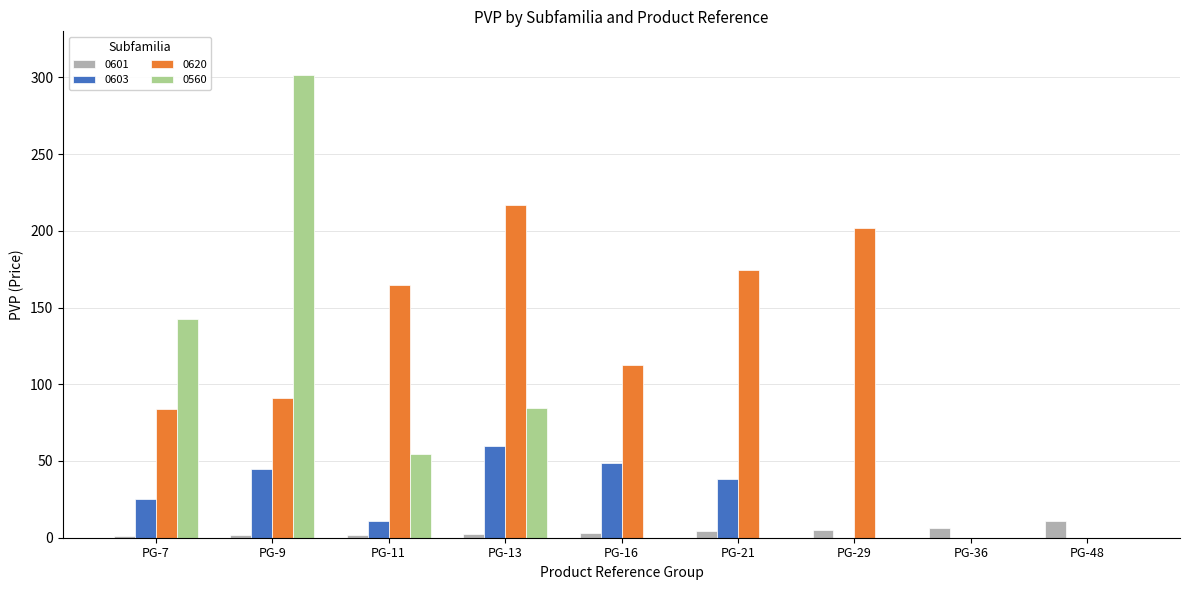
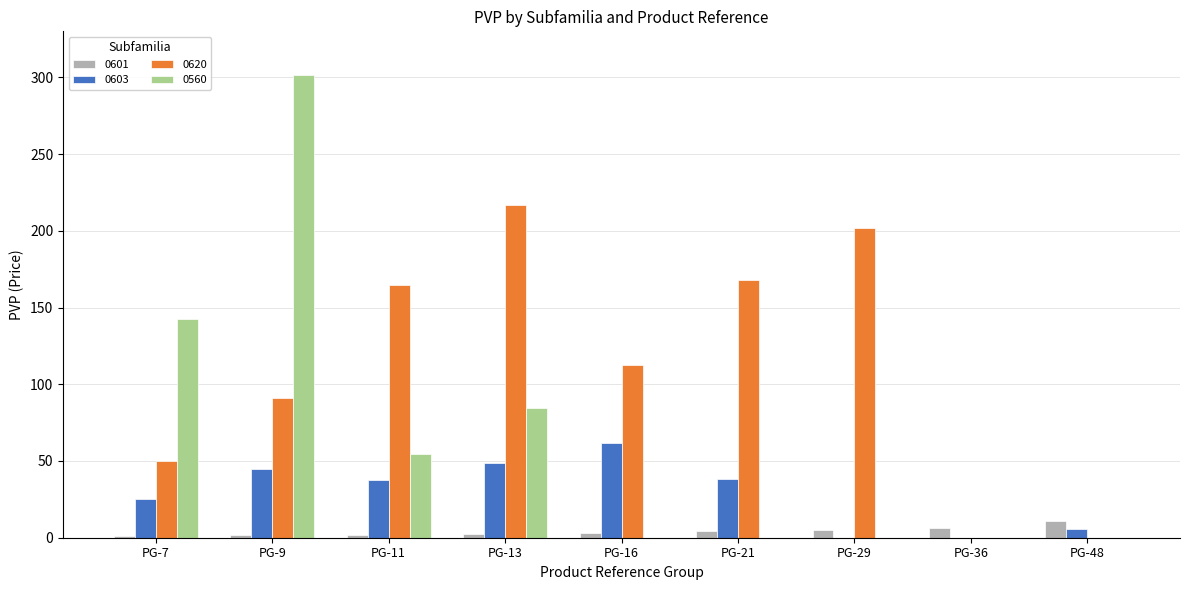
  {
    "0603": {
      "PG-7": 25,
      "PG-9": 45,
-     "PG-11": 11,
-     "PG-13": 60,
-     "PG-16": 48,
+     "PG-11": 37,
+     "PG-13": 48,
+     "PG-16": 62,
      "PG-21": 38,
      "PG-29": 0,
      "PG-36": 0,
-     "PG-48": 0
+     "PG-48": 6
    },
    "0620": {
-     "PG-7": 84,
+     "PG-7": 50,
      "PG-9": 91,
      "PG-11": 164,
      "PG-13": 217,
      "PG-16": 113,
-     "PG-21": 174,
+     "PG-21": 168,
      "PG-29": 202,
      "PG-36": 0,
      "PG-48": 0
    }
  }
